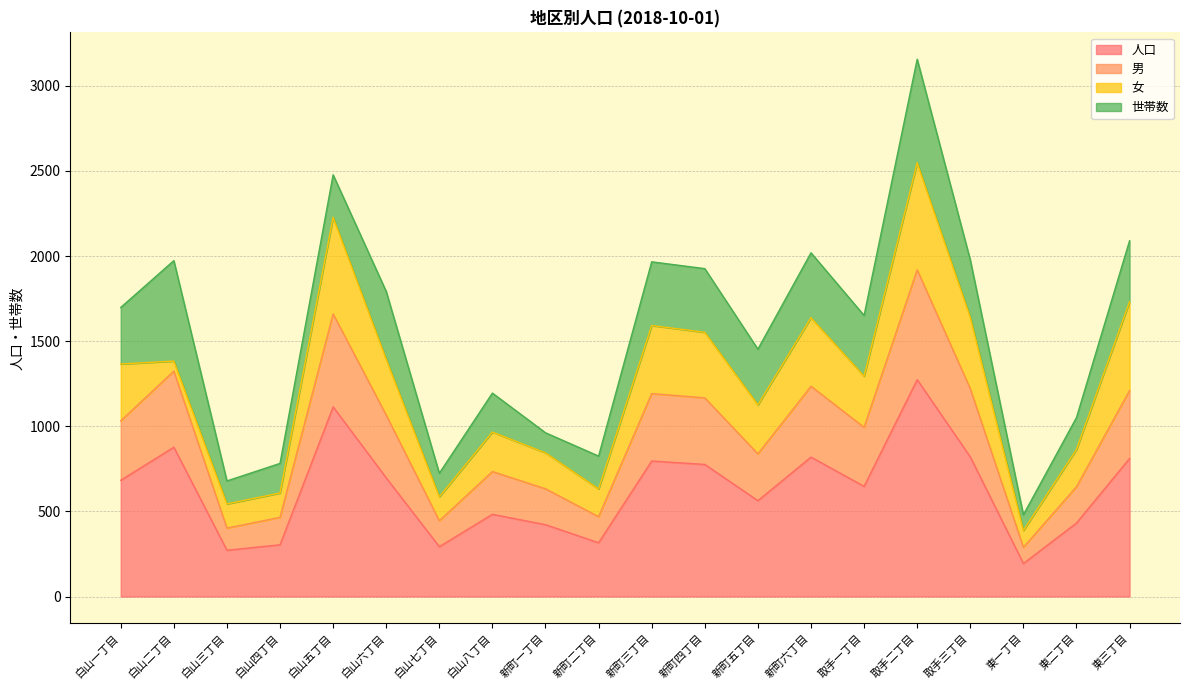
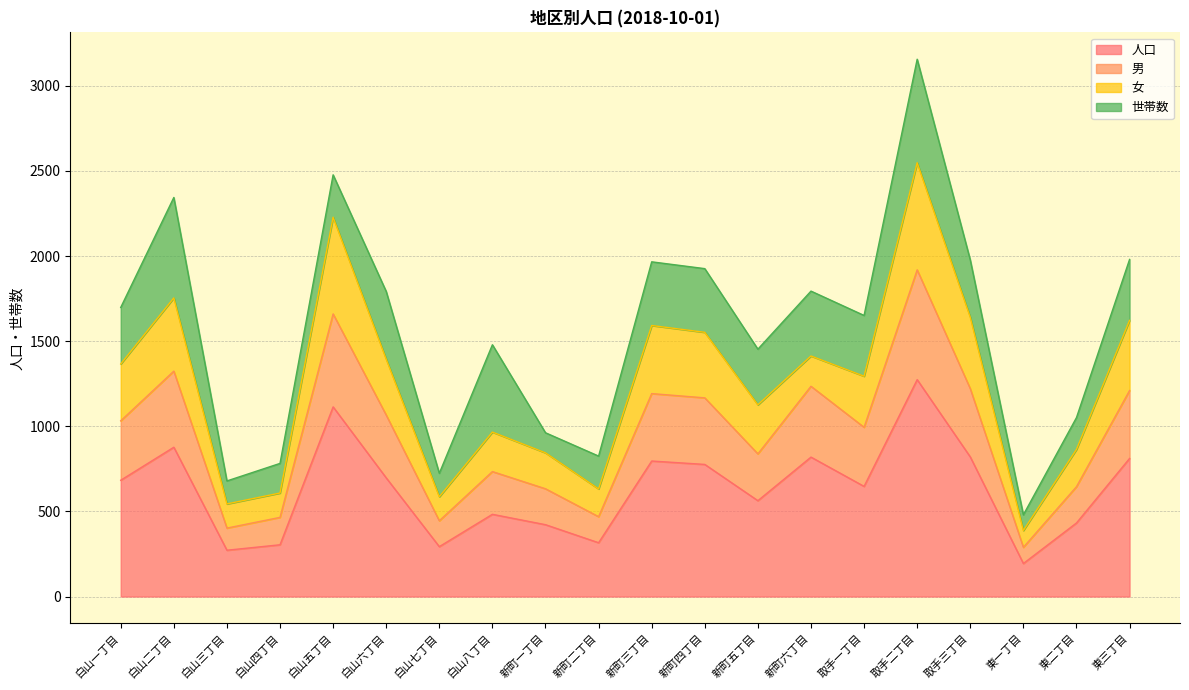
  {
    "女": {
      "白山一丁目": 330,
-     "白山二丁目": 60,
+     "白山二丁目": 430,
      "白山三丁目": 140,
      "白山四丁目": 140,
      "白山五丁目": 570,
      "白山六丁目": 330,
      "白山七丁目": 140,
      "白山八丁目": 230,
      "新町一丁目": 210,
      "新町二丁目": 160,
      "新町三丁目": 400,
      "新町四丁目": 390,
      "新町五丁目": 290,
-     "新町六丁目": 400,
+     "新町六丁目": 180,
      "取手一丁目": 300,
      "取手二丁目": 630,
      "取手三丁目": 420,
      "東一丁目": 100,
      "東二丁目": 220,
-     "東三丁目": 520
+     "東三丁目": 410
    },
    "世帯数": {
      "白山一丁目": 330,
      "白山二丁目": 590,
      "白山三丁目": 140,
      "白山四丁目": 170,
      "白山五丁目": 250,
      "白山六丁目": 400,
      "白山七丁目": 140,
-     "白山八丁目": 230,
+     "白山八丁目": 510,
      "新町一丁目": 120,
      "新町二丁目": 190,
      "新町三丁目": 370,
      "新町四丁目": 370,
      "新町五丁目": 330,
      "新町六丁目": 380,
      "取手一丁目": 360,
      "取手二丁目": 610,
      "取手三丁目": 340,
      "東一丁目": 90,
      "東二丁目": 190,
      "東三丁目": 360
    }
  }
